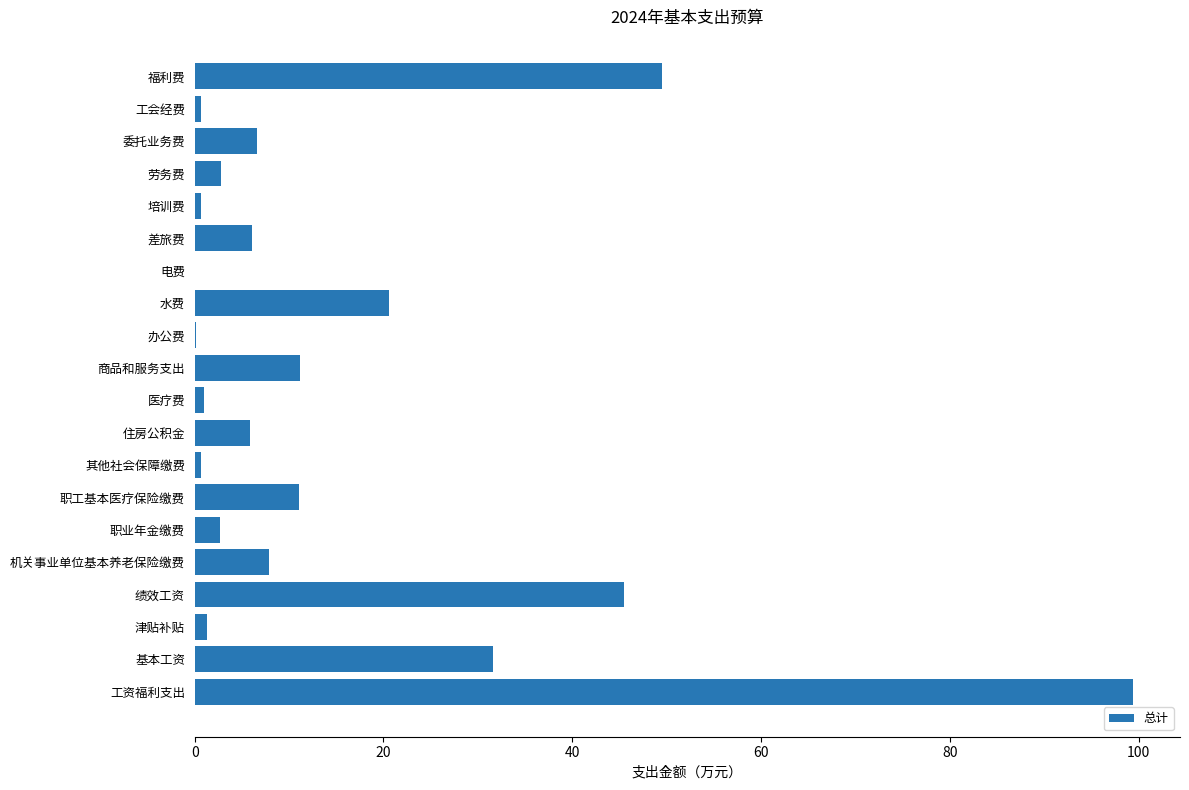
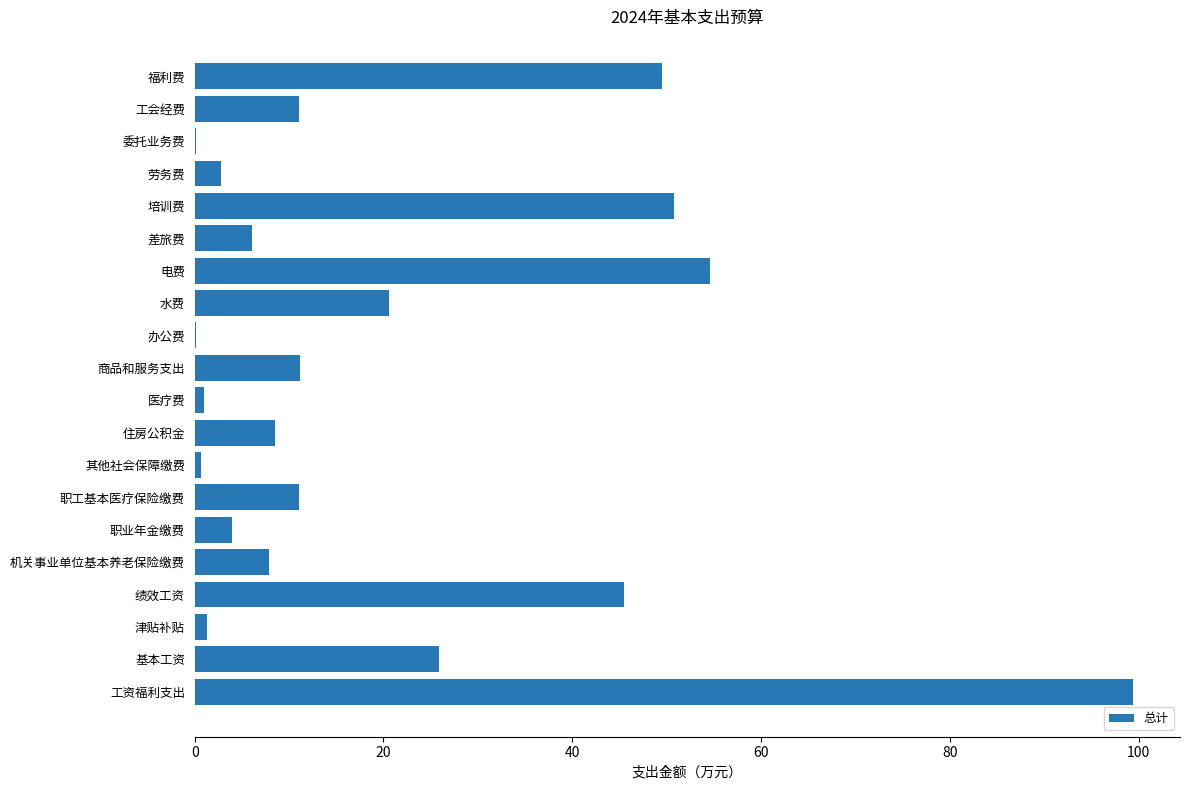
  {
    "福利费": 49,
-   "工会经费": 1,
-   "委托业务费": 7,
+   "工会经费": 11,
+   "委托业务费": 0,
    "劳务费": 3,
-   "培训费": 1,
+   "培训费": 51,
    "差旅费": 6,
-   "电费": 0,
+   "电费": 55,
    "水费": 21,
    "商品和服务支出": 11,
    "医疗费": 1,
-   "住房公积金": 6,
+   "住房公积金": 9,
    "其他社会保障缴费": 1,
    "职工基本医疗保险缴费": 11,
-   "职业年金缴费": 3,
+   "职业年金缴费": 4,
    "机关事业单位基本养老保险缴费": 8,
    "绩效工资": 45,
    "津贴补贴": 1,
-   "基本工资": 32,
+   "基本工资": 26,
    "工资福利支出": 99
  }
